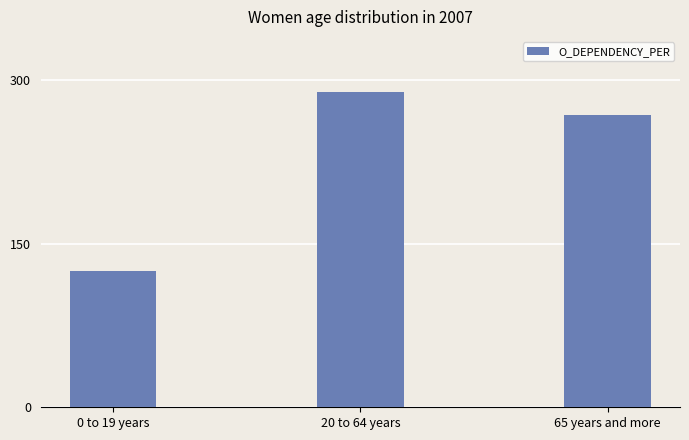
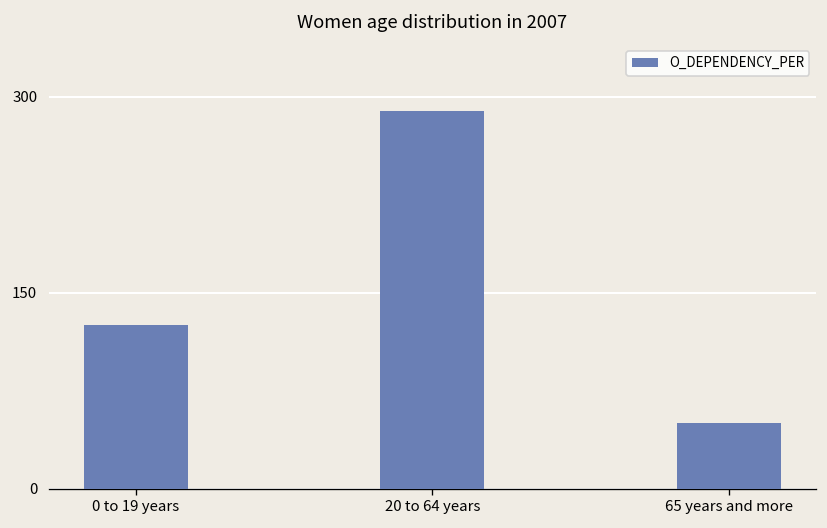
  {
    "0 to 19 years": 125,
    "20 to 64 years": 289,
-   "65 years and more": 268
+   "65 years and more": 50
  }
